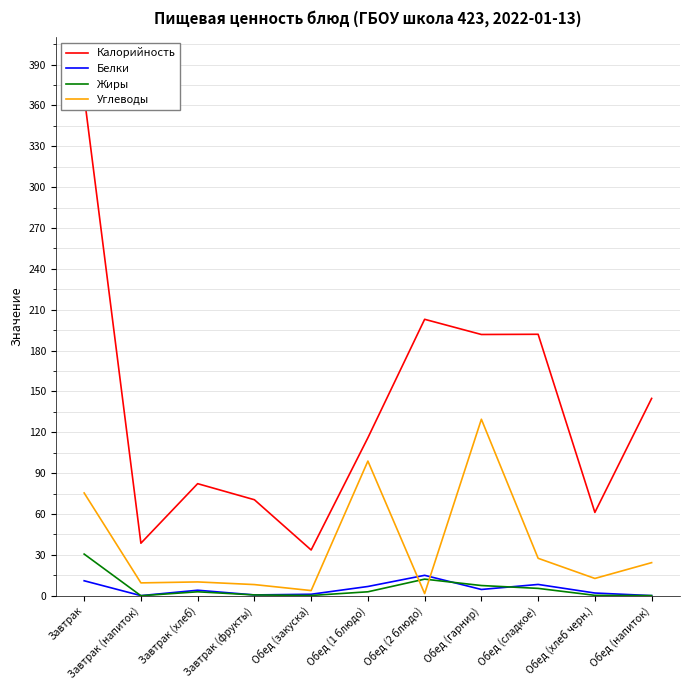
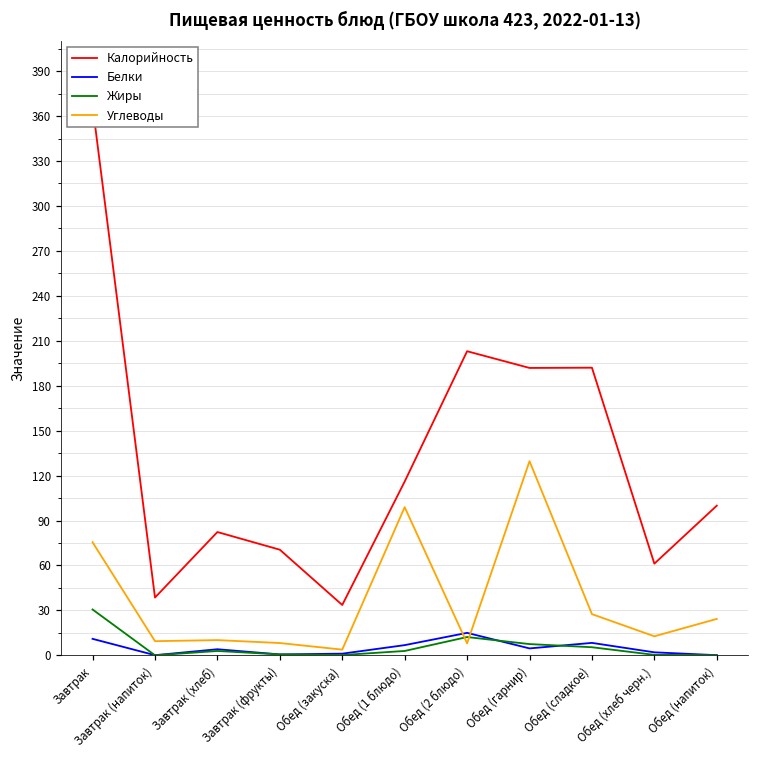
  {
    "Калорийность": {
      "Завтрак (напиток)": 39,
      "Завтрак (хлеб)": 82,
      "Завтрак (фрукты)": 71,
      "Обед (закуска)": 34,
      "Обед (1 блюдо)": 116,
      "Обед (2 блюдо)": 203,
      "Обед (гарнир)": 192,
      "Обед (сладкое)": 192,
      "Обед (хлеб черн.)": 61,
-     "Обед (напиток)": 145
+     "Обед (напиток)": 100
    },
    "Белки": {
      "Завтрак": 11,
      "Обед (1 блюдо)": 7,
      "Обед (2 блюдо)": 15,
      "Обед (гарнир)": 5,
      "Обед (сладкое)": 8
    },
    "Жиры": {
      "Завтрак": 31,
      "Обед (1 блюдо)": 3,
      "Обед (2 блюдо)": 12,
      "Обед (гарнир)": 8,
      "Обед (сладкое)": 5
    },
    "Углеводы": {
      "Завтрак": 75,
      "Завтрак (напиток)": 9,
      "Завтрак (хлеб)": 10,
      "Завтрак (фрукты)": 8,
      "Обед (закуска)": 4,
      "Обед (1 блюдо)": 99,
-     "Обед (2 блюдо)": 2,
+     "Обед (2 блюдо)": 8,
      "Обед (гарнир)": 130,
      "Обед (сладкое)": 28,
      "Обед (хлеб черн.)": 13,
      "Обед (напиток)": 24
    }
  }
